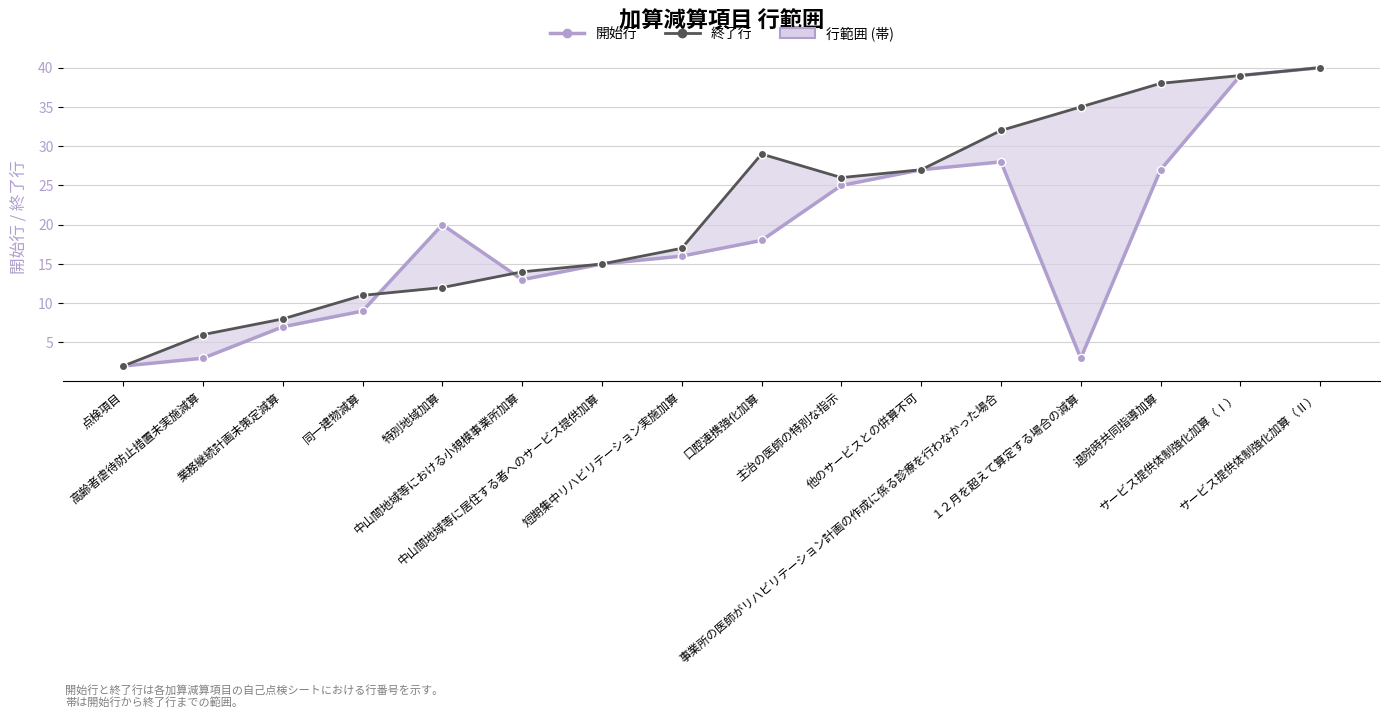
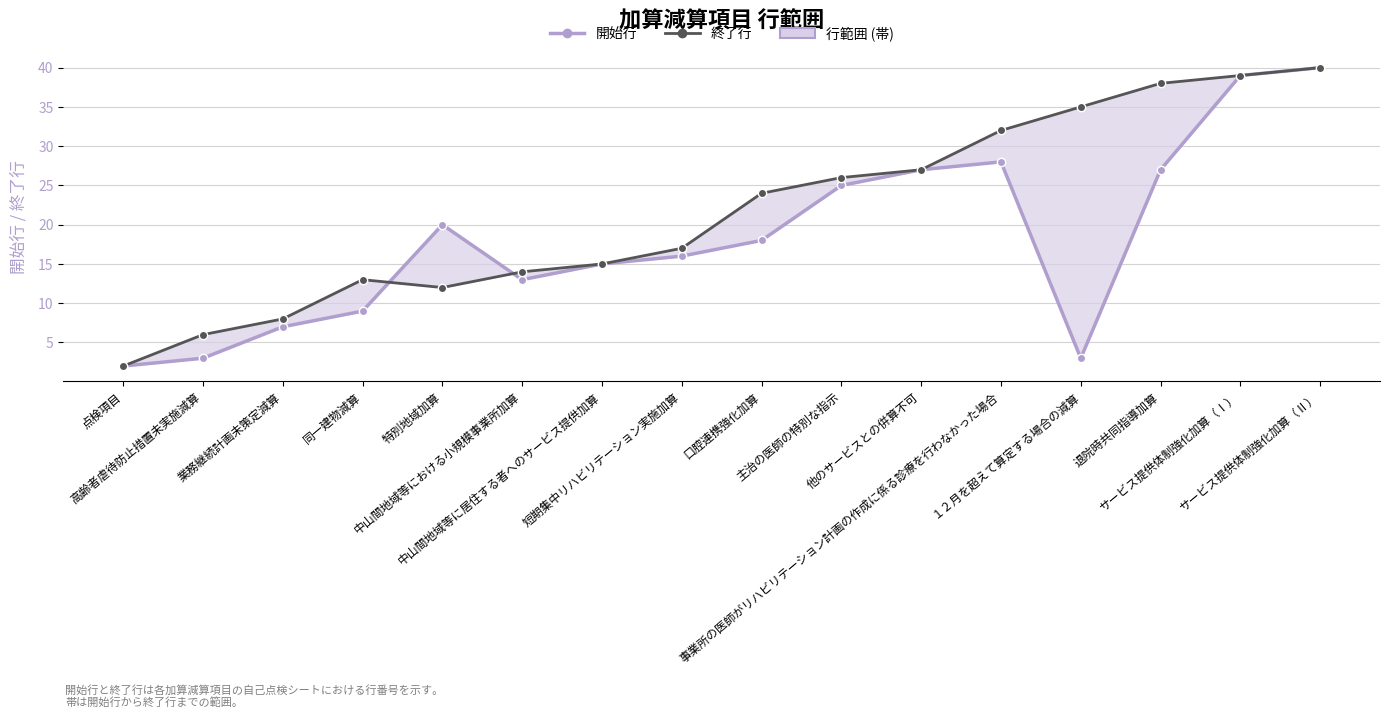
  {
    "開始行": {
      "高齢者虐待防止措置未実施減算": 3,
      "業務継続計画未策定減算": 7,
      "同一建物減算": 9,
      "中山間地域等における小規模事業所加算": 13,
      "短期集中リハビリテーション実施加算": 16,
      "口腔連携強化加算": 18,
      "主治の医師の特別な指示": 25,
      "事業所の医師がリハビリテーション計画の作成に係る診療を行わなかった場合": 28,
      "１２月を超えて算定する場合の減算": 3,
      "退院時共同指導加算": 27
    },
    "終了行": {
-     "同一建物減算": 11,
+     "同一建物減算": 13,
      "特別地域加算": 12,
-     "口腔連携強化加算": 29
+     "口腔連携強化加算": 24
    }
  }
